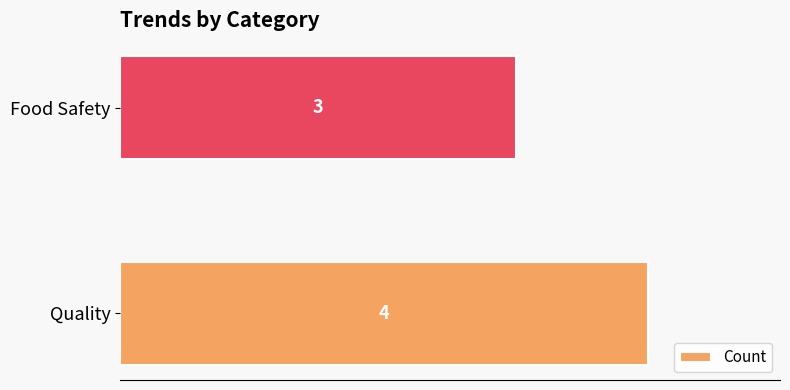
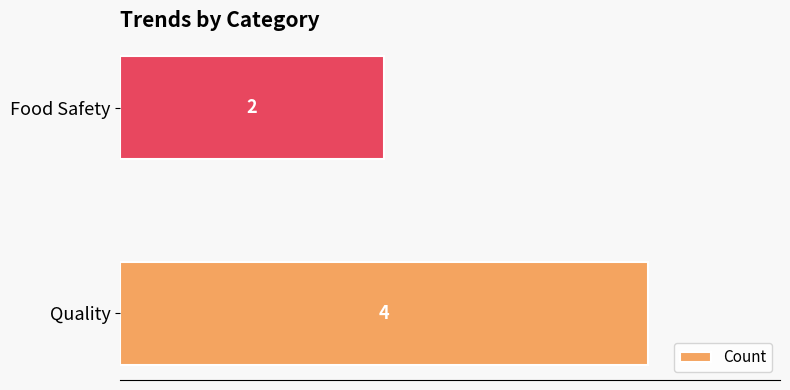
  {
-   "Food Safety": 3,
+   "Food Safety": 2,
    "Quality": 4
  }
